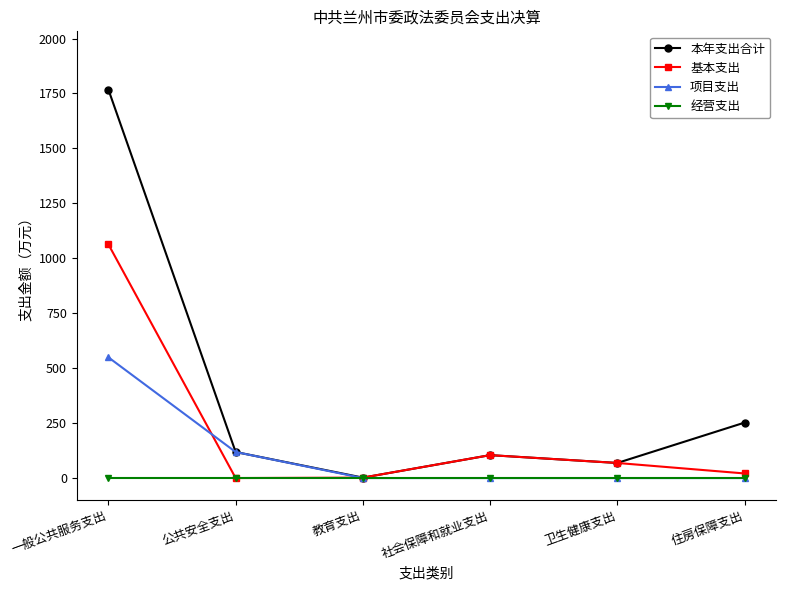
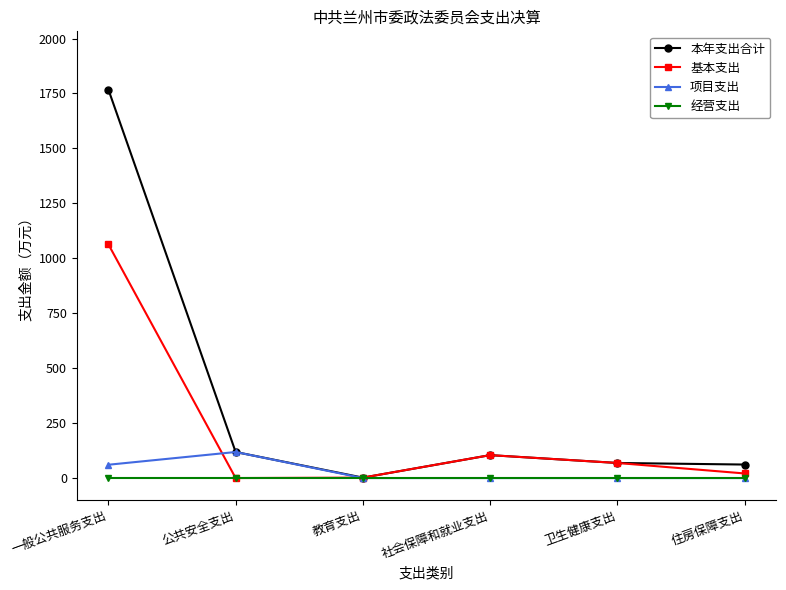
  {
    "本年支出合计": {
      "一般公共服务支出": 1770,
-     "住房保障支出": 250
+     "住房保障支出": 60
    },
    "基本支出": {
      "一般公共服务支出": 1060,
      "住房保障支出": 20
    },
    "项目支出": {
-     "一般公共服务支出": 550
+     "一般公共服务支出": 60
    },
    "经营支出": {
      "一般公共服务支出": 0
    }
  }
